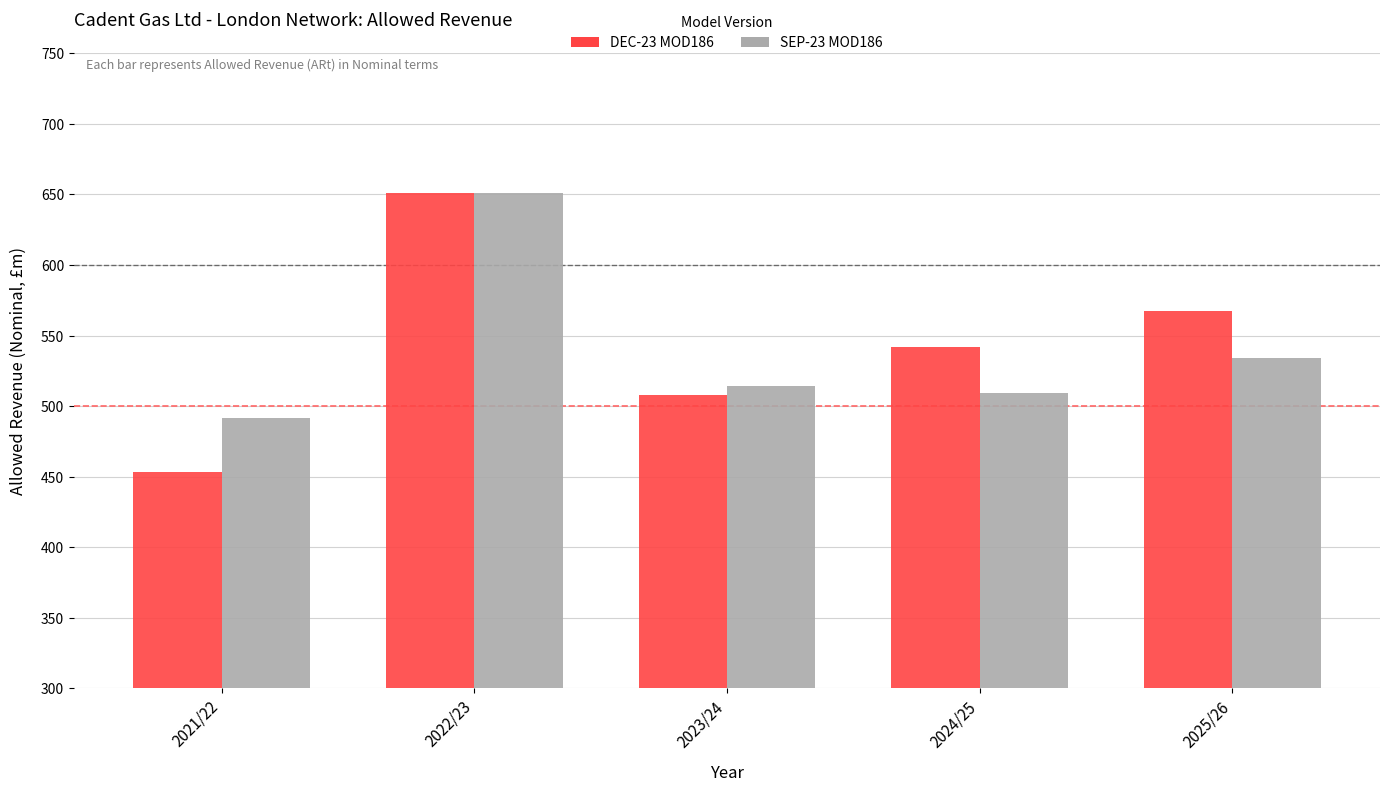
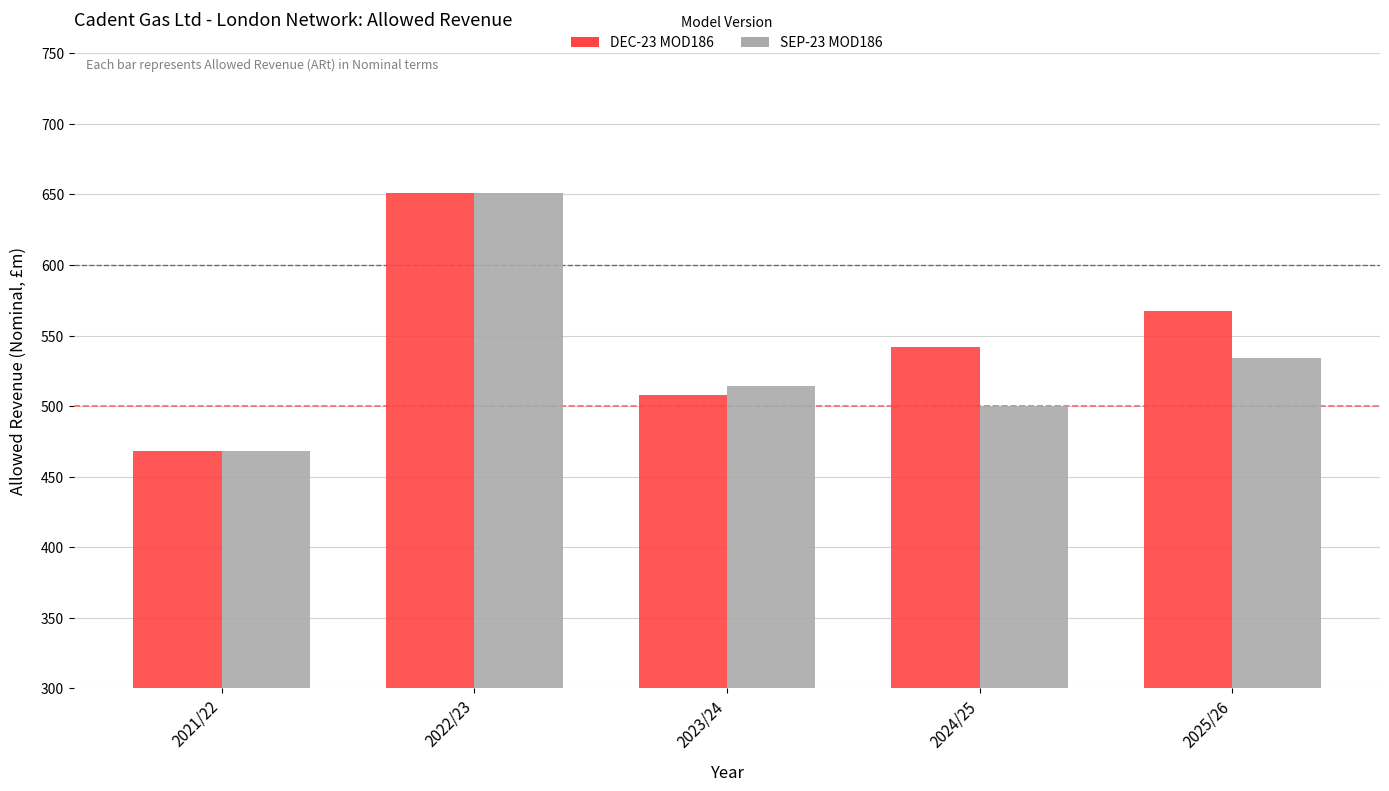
  {
    "DEC-23 MOD186": {
-     "2021/22": 453,
+     "2021/22": 468,
      "2022/23": 651,
      "2023/24": 508,
      "2024/25": 542,
      "2025/26": 567
    },
    "SEP-23 MOD186": {
-     "2021/22": 492,
+     "2021/22": 468,
      "2022/23": 651,
      "2023/24": 514,
-     "2024/25": 509,
+     "2024/25": 500,
      "2025/26": 534
    }
  }
